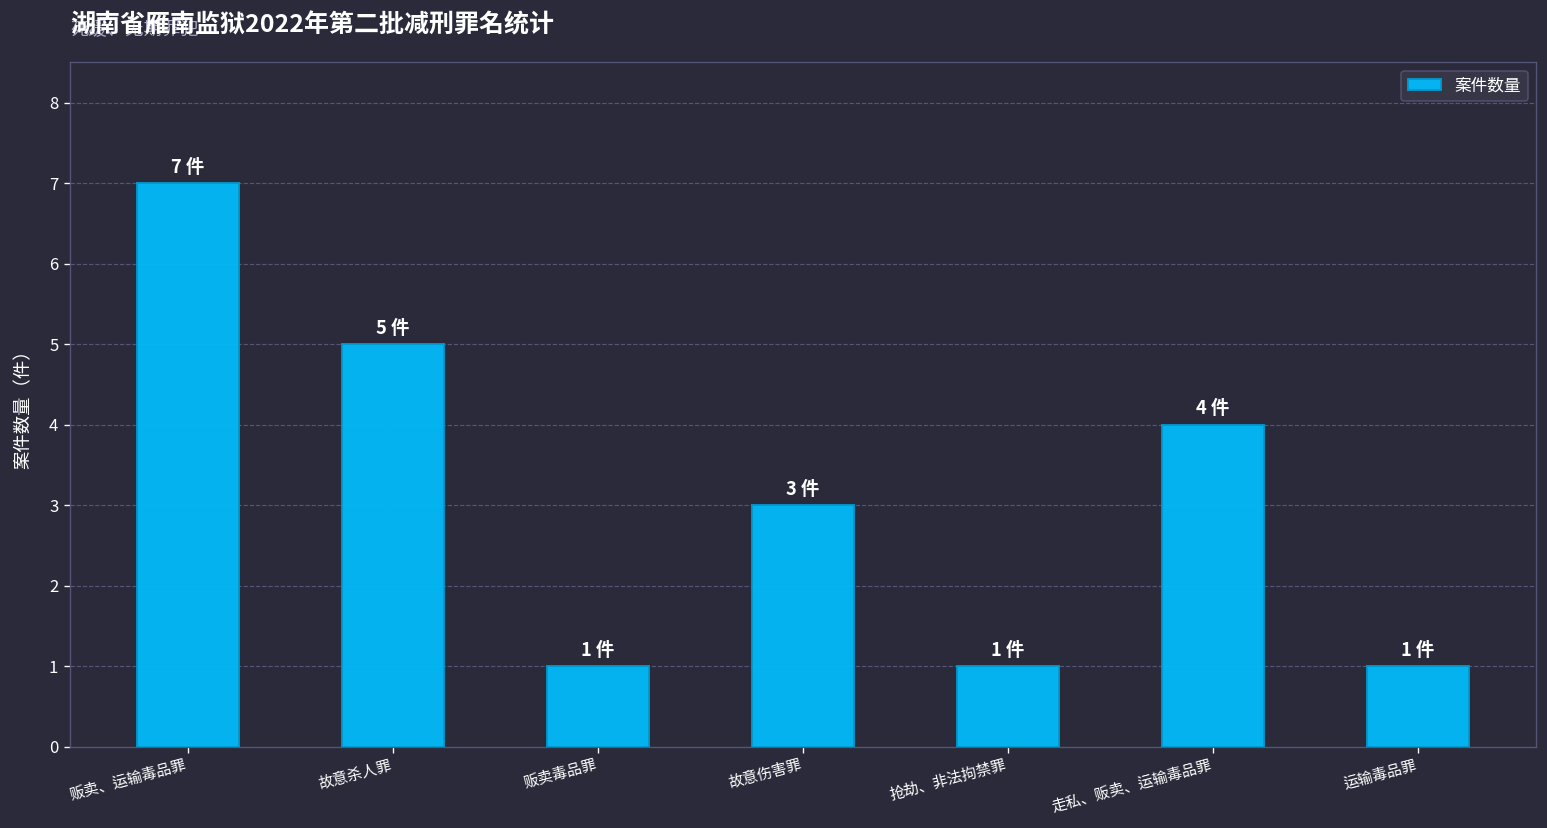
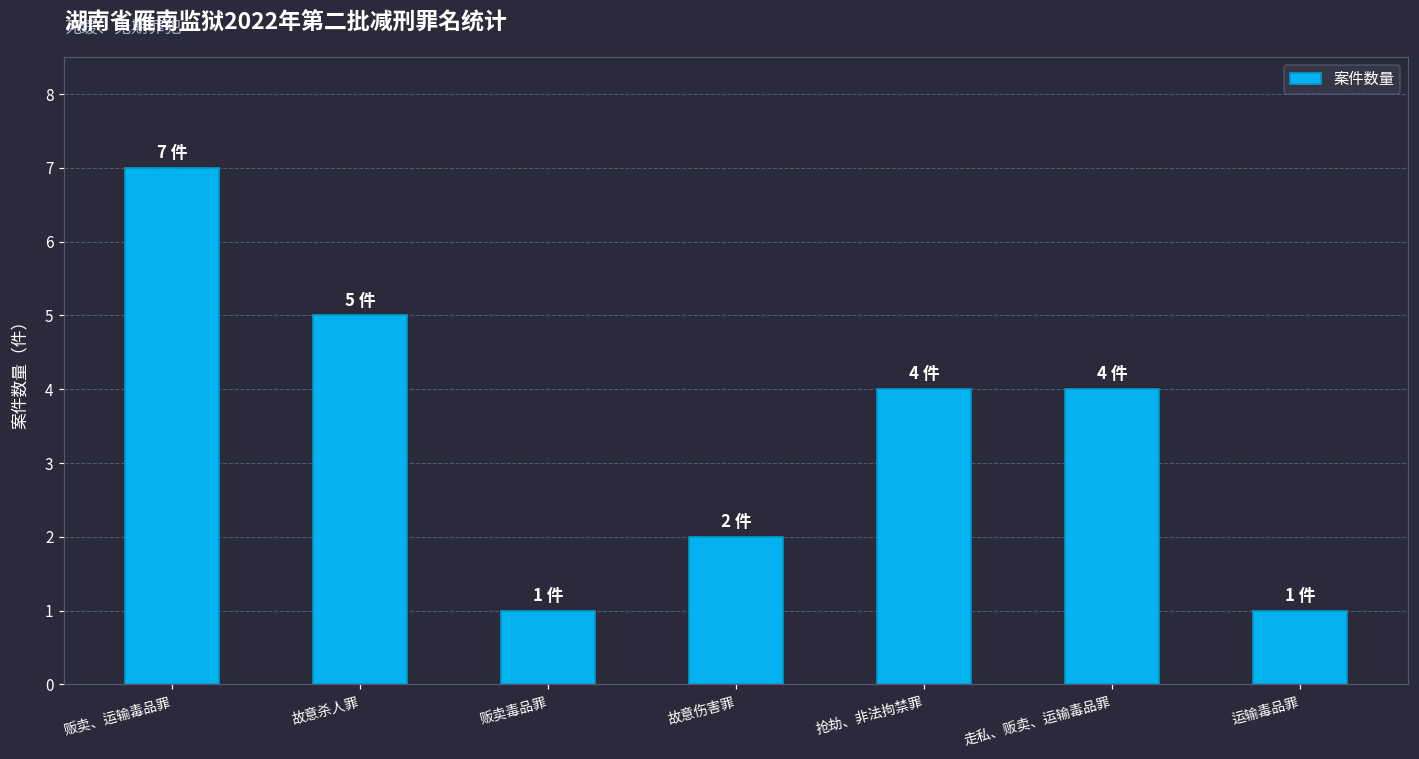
  {
    "贩卖、运输毒品罪": 7,
    "故意杀人罪": 5,
    "贩卖毒品罪": 1,
-   "故意伤害罪": 3,
-   "抢劫、非法拘禁罪": 1,
+   "故意伤害罪": 2,
+   "抢劫、非法拘禁罪": 4,
    "走私、贩卖、运输毒品罪": 4,
    "运输毒品罪": 1
  }
